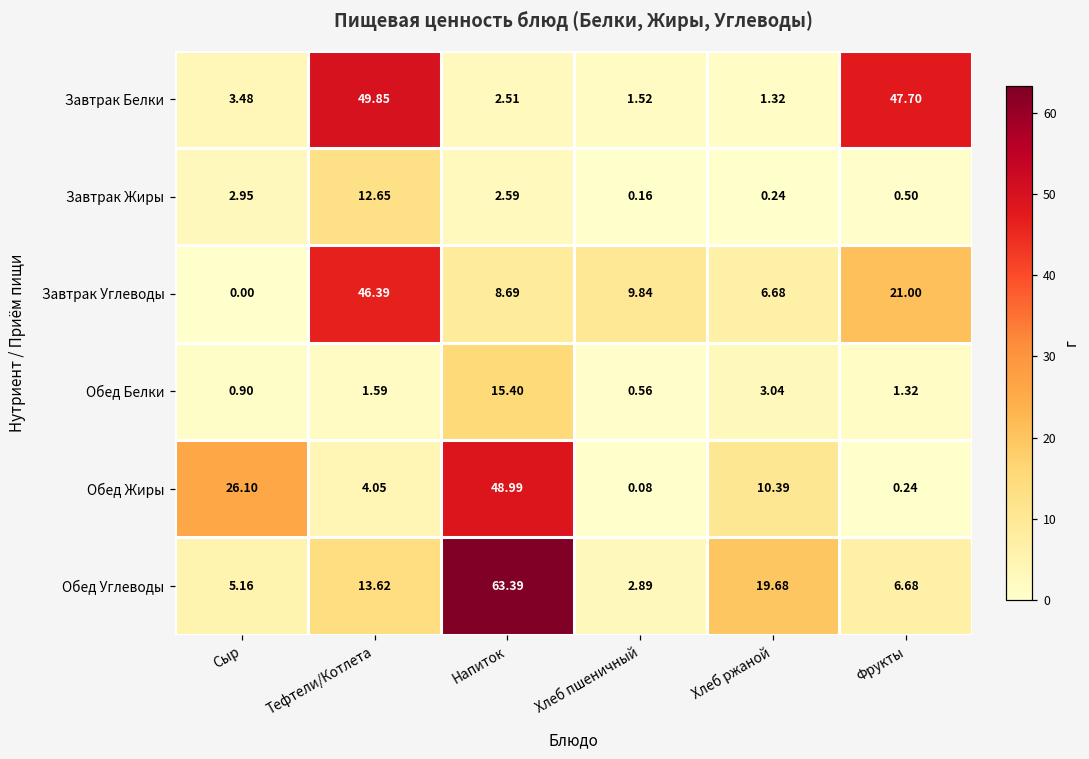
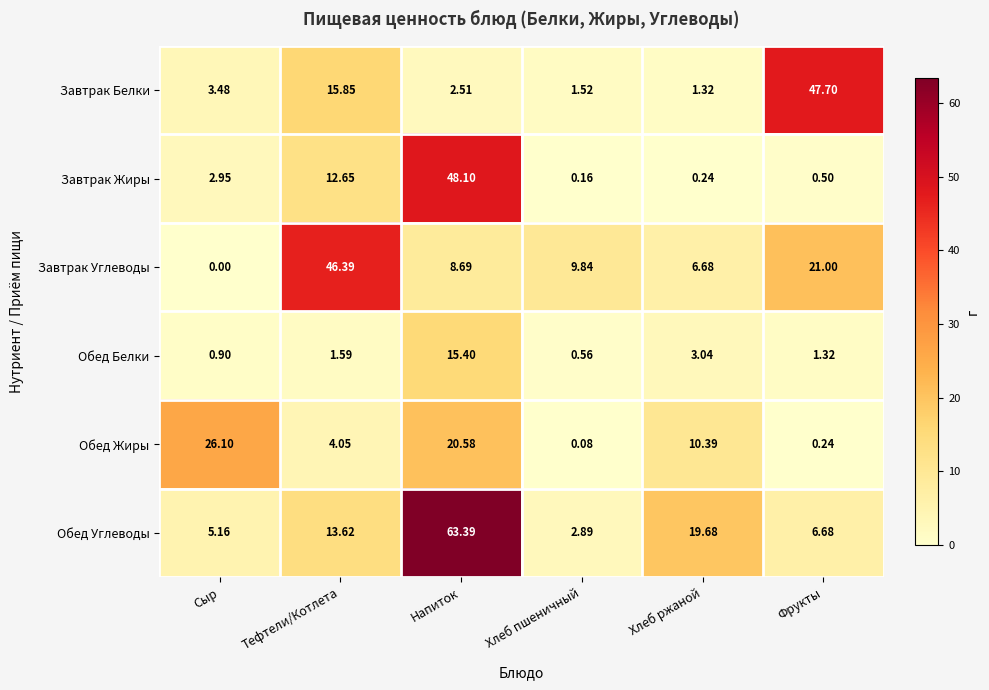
  {
    "Завтрак Белки": {
      "Сыр": 3.48,
-     "Тефтели/Котлета": 49.85,
+     "Тефтели/Котлета": 15.85,
      "Напиток": 2.51,
      "Хлеб пшеничный": 1.52,
      "Хлеб ржаной": 1.32,
      "Фрукты": 47.70
    },
    "Завтрак Жиры": {
      "Сыр": 2.95,
      "Тефтели/Котлета": 12.65,
-     "Напиток": 2.59,
+     "Напиток": 48.10,
      "Хлеб пшеничный": 0.16,
      "Хлеб ржаной": 0.24,
      "Фрукты": 0.50
    },
    "Завтрак Углеводы": {
      "Сыр": 0.00,
      "Тефтели/Котлета": 46.39,
      "Напиток": 8.69,
      "Хлеб пшеничный": 9.84,
      "Хлеб ржаной": 6.68,
      "Фрукты": 21.00
    },
    "Обед Белки": {
      "Сыр": 0.90,
      "Тефтели/Котлета": 1.59,
      "Напиток": 15.40,
      "Хлеб пшеничный": 0.56,
      "Хлеб ржаной": 3.04,
      "Фрукты": 1.32
    },
    "Обед Жиры": {
      "Сыр": 26.10,
      "Тефтели/Котлета": 4.05,
-     "Напиток": 48.99,
+     "Напиток": 20.58,
      "Хлеб пшеничный": 0.08,
      "Хлеб ржаной": 10.39,
      "Фрукты": 0.24
    },
    "Обед Углеводы": {
      "Сыр": 5.16,
      "Тефтели/Котлета": 13.62,
      "Напиток": 63.39,
      "Хлеб пшеничный": 2.89,
      "Хлеб ржаной": 19.68,
      "Фрукты": 6.68
    }
  }
